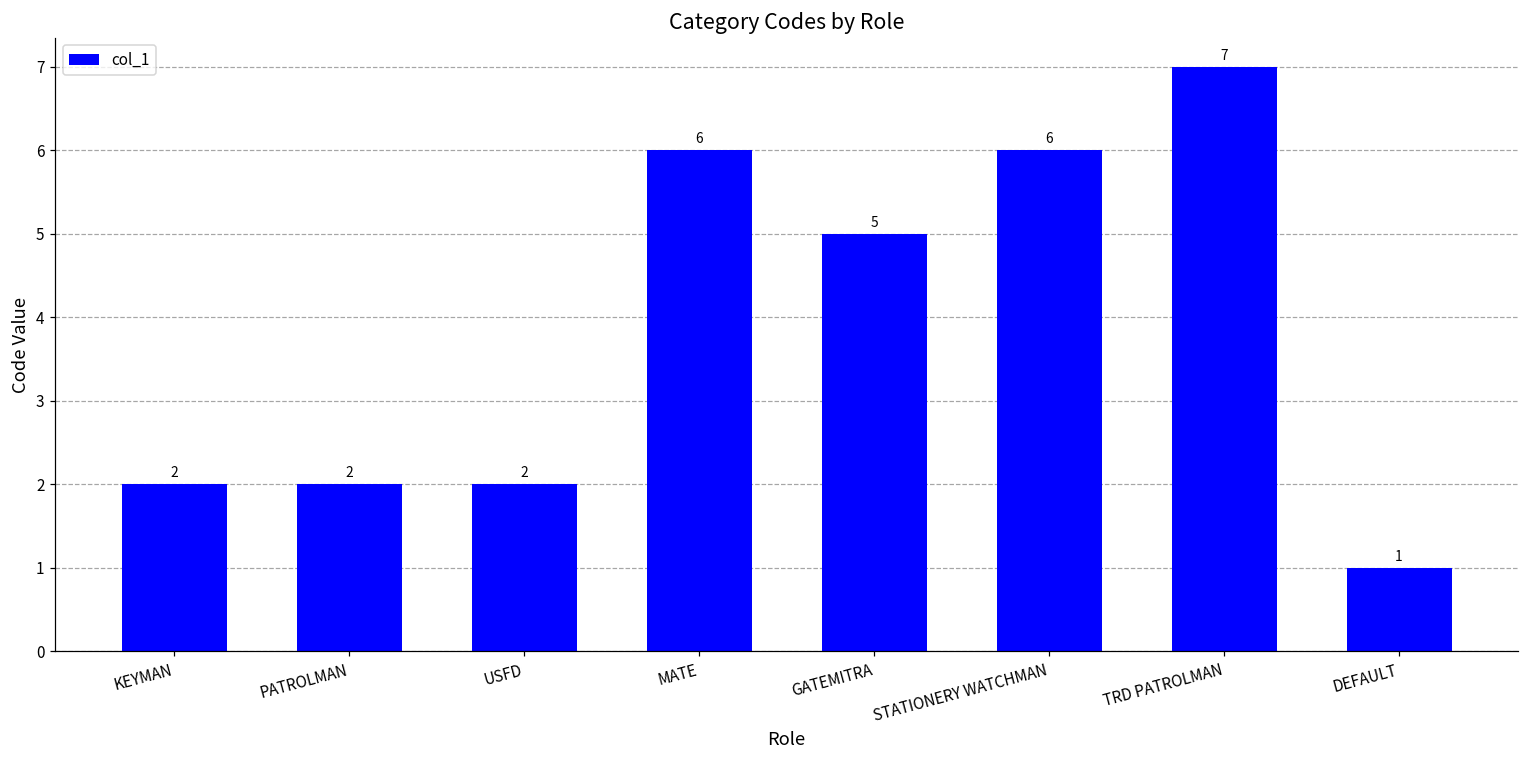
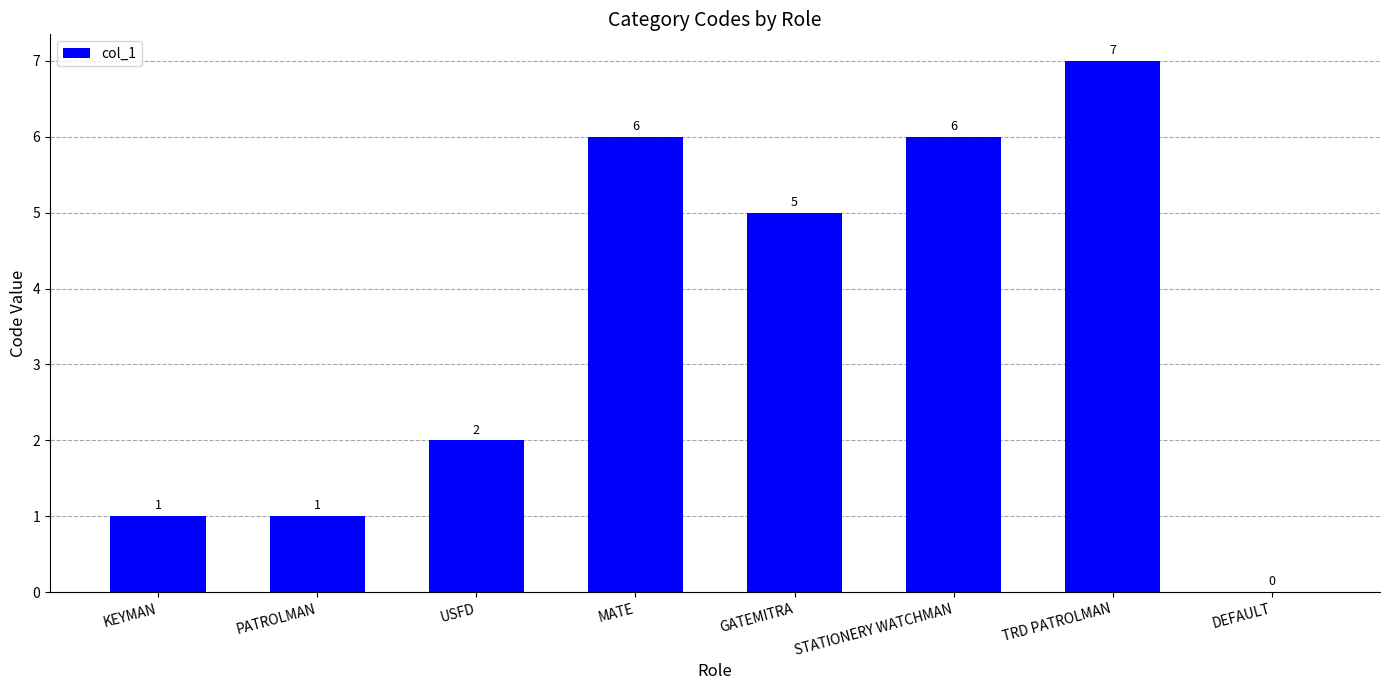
  {
-   "KEYMAN": 2,
-   "PATROLMAN": 2,
+   "KEYMAN": 1,
+   "PATROLMAN": 1,
    "USFD": 2,
    "MATE": 6,
    "GATEMITRA": 5,
    "STATIONERY WATCHMAN": 6,
    "TRD PATROLMAN": 7,
-   "DEFAULT": 1
+   "DEFAULT": 0
  }
